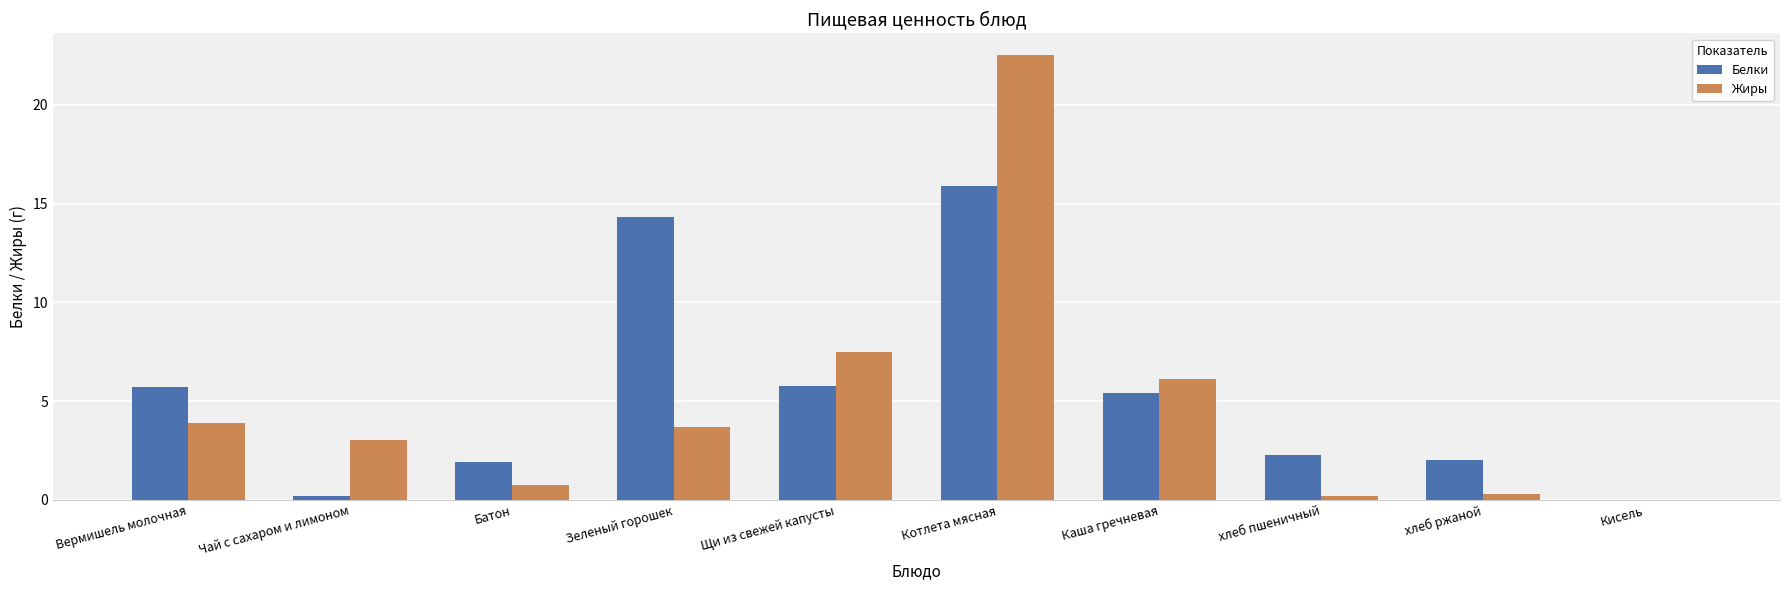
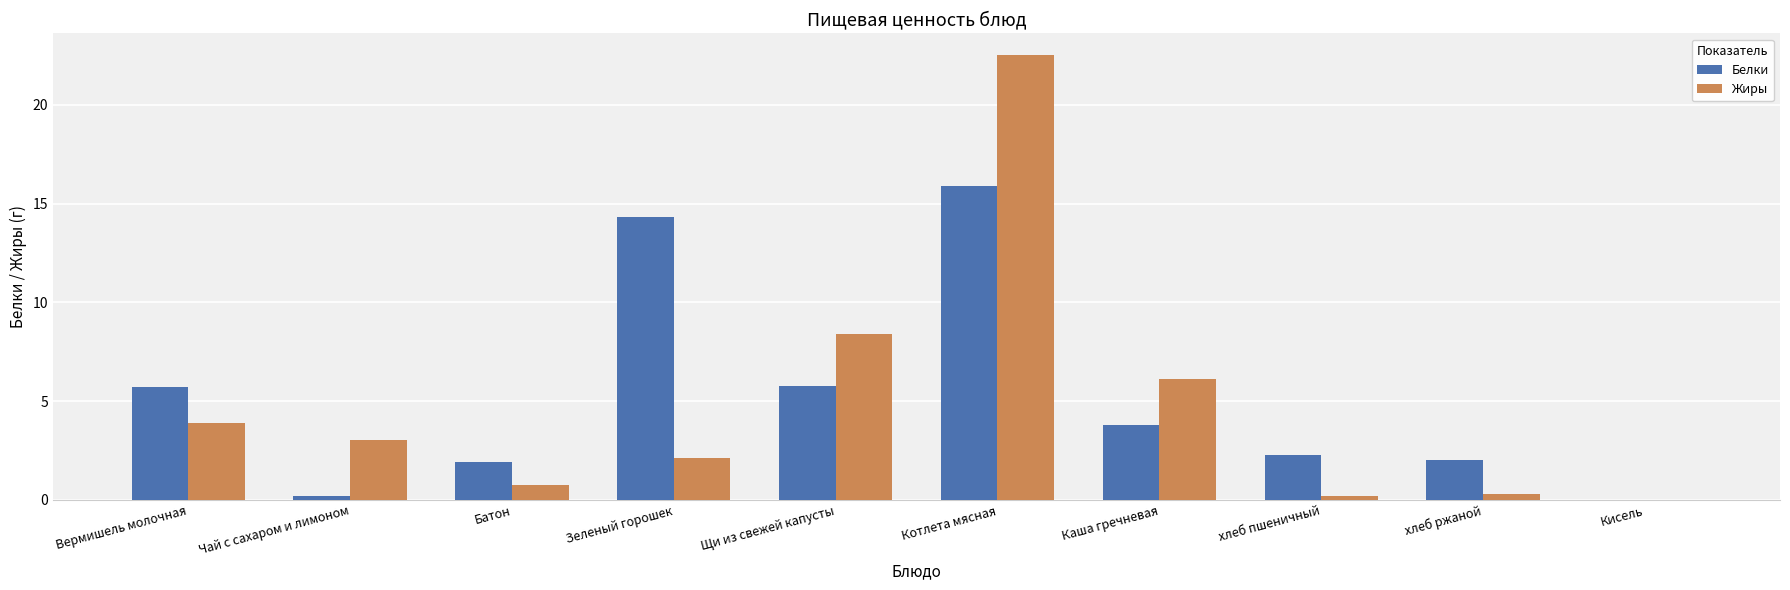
  {
    "Белки": {
      "Вермишель молочная": 5.7,
      "Чай с сахаром и лимоном": 0.2,
      "Батон": 1.9,
      "Зеленый горошек": 14.3,
      "Щи из свежей капусты": 5.8,
      "Котлета мясная": 15.9,
-     "Каша гречневая": 5.4,
+     "Каша гречневая": 3.8,
      "хлеб пшеничный": 2.3,
      "хлеб ржаной": 2.0,
      "Кисель": 0.0
    },
    "Жиры": {
      "Вермишель молочная": 3.9,
      "Чай с сахаром и лимоном": 3.1,
      "Батон": 0.8,
-     "Зеленый горошек": 3.7,
-     "Щи из свежей капусты": 7.5,
+     "Зеленый горошек": 2.1,
+     "Щи из свежей капусты": 8.4,
      "Котлета мясная": 22.5,
      "Каша гречневая": 6.1,
      "хлеб пшеничный": 0.2,
      "хлеб ржаной": 0.3,
      "Кисель": 0.0
    }
  }
